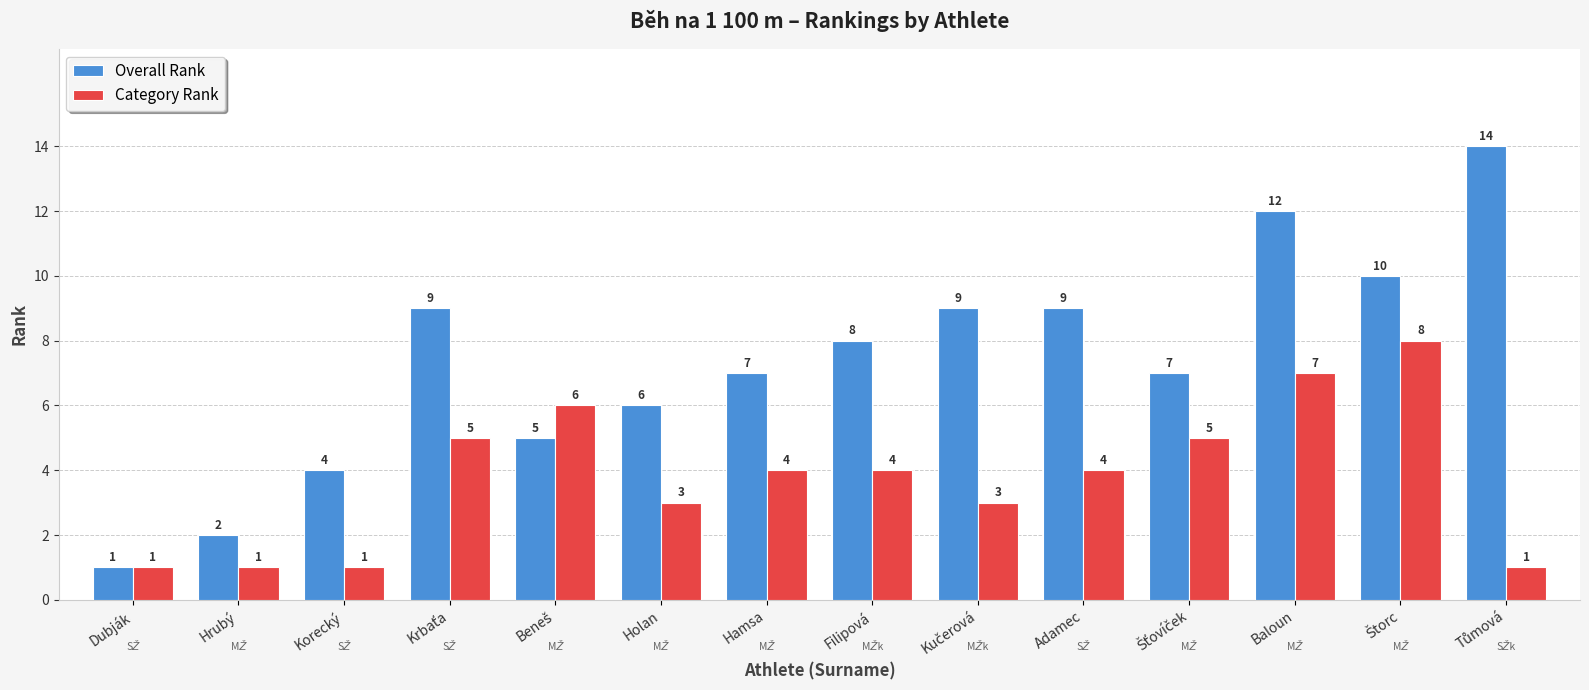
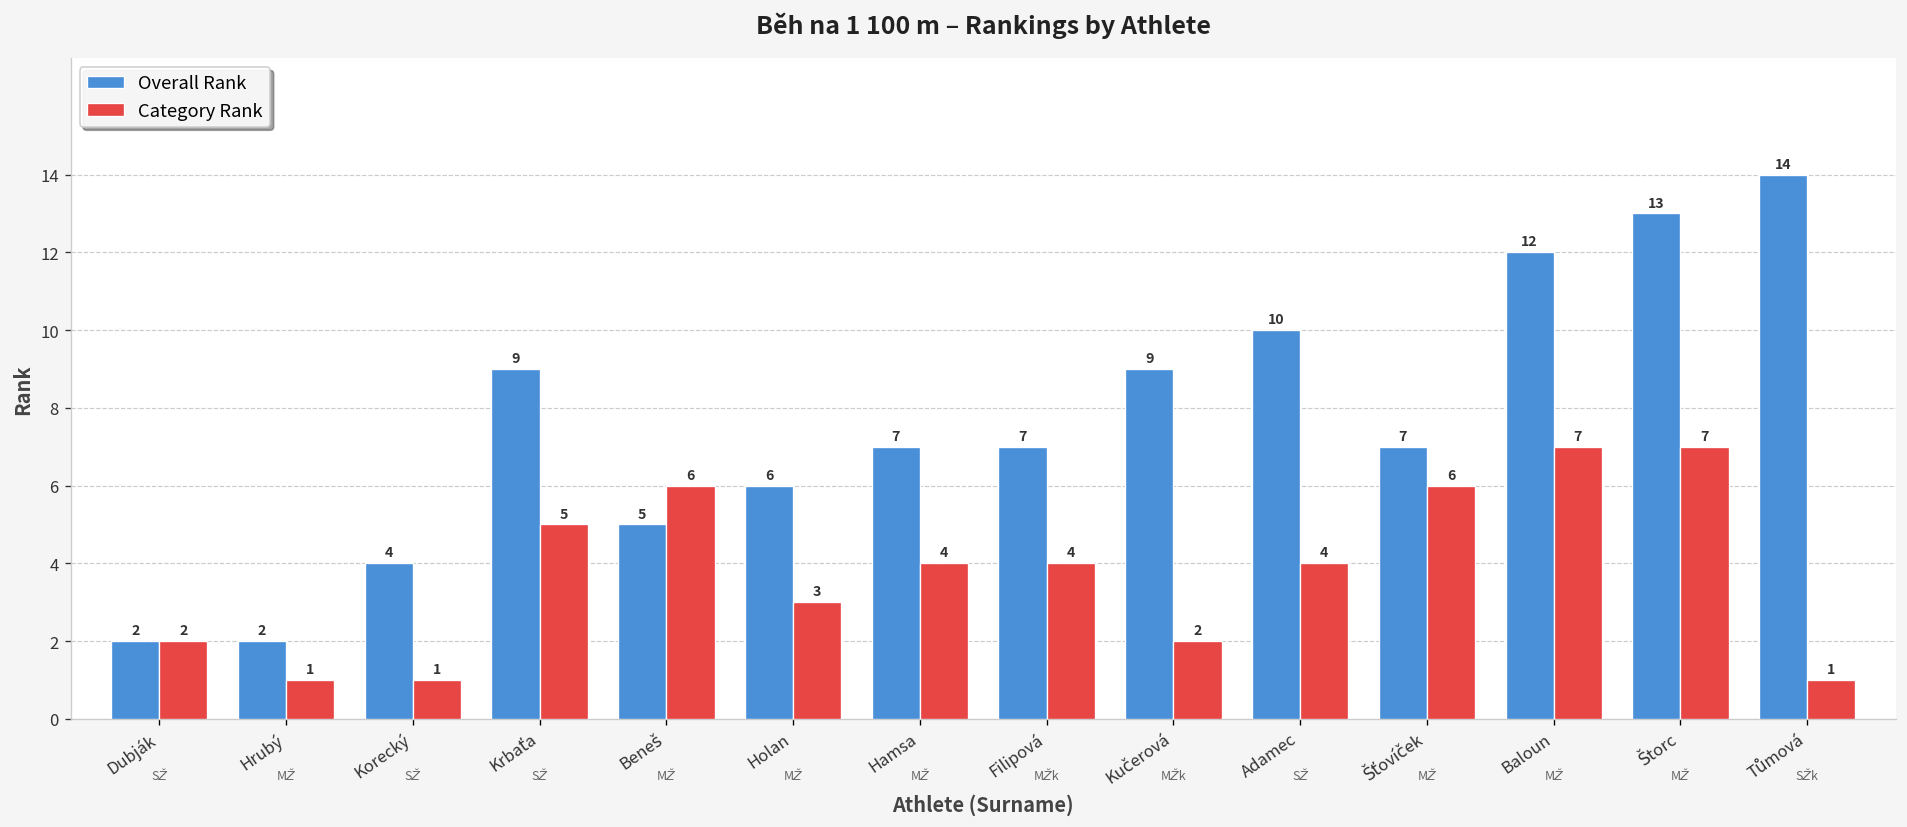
  {
    "Overall Rank": {
-     "Dubják": 1,
+     "Dubják": 2,
      "Hrubý": 2,
      "Korecký": 4,
      "Krbaťa": 9,
      "Beneš": 5,
      "Holan": 6,
      "Hamsa": 7,
-     "Filipová": 8,
+     "Filipová": 7,
      "Kučerová": 9,
-     "Adamec": 9,
+     "Adamec": 10,
      "Šťovíček": 7,
      "Baloun": 12,
-     "Štorc": 10,
+     "Štorc": 13,
      "Tůmová": 14
    },
    "Category Rank": {
-     "Dubják": 1,
+     "Dubják": 2,
      "Hrubý": 1,
      "Korecký": 1,
      "Krbaťa": 5,
      "Beneš": 6,
      "Holan": 3,
      "Hamsa": 4,
      "Filipová": 4,
-     "Kučerová": 3,
+     "Kučerová": 2,
      "Adamec": 4,
-     "Šťovíček": 5,
+     "Šťovíček": 6,
      "Baloun": 7,
-     "Štorc": 8,
+     "Štorc": 7,
      "Tůmová": 1
    }
  }
